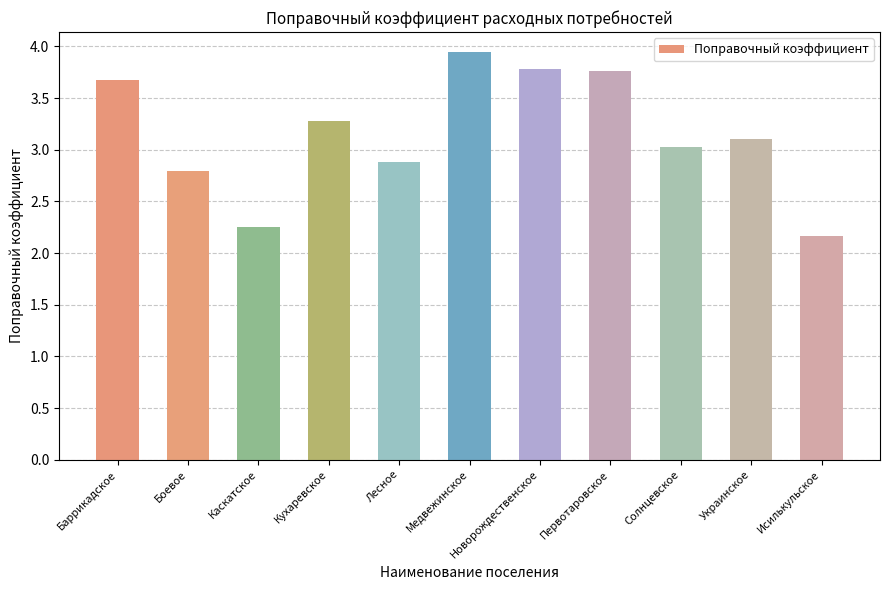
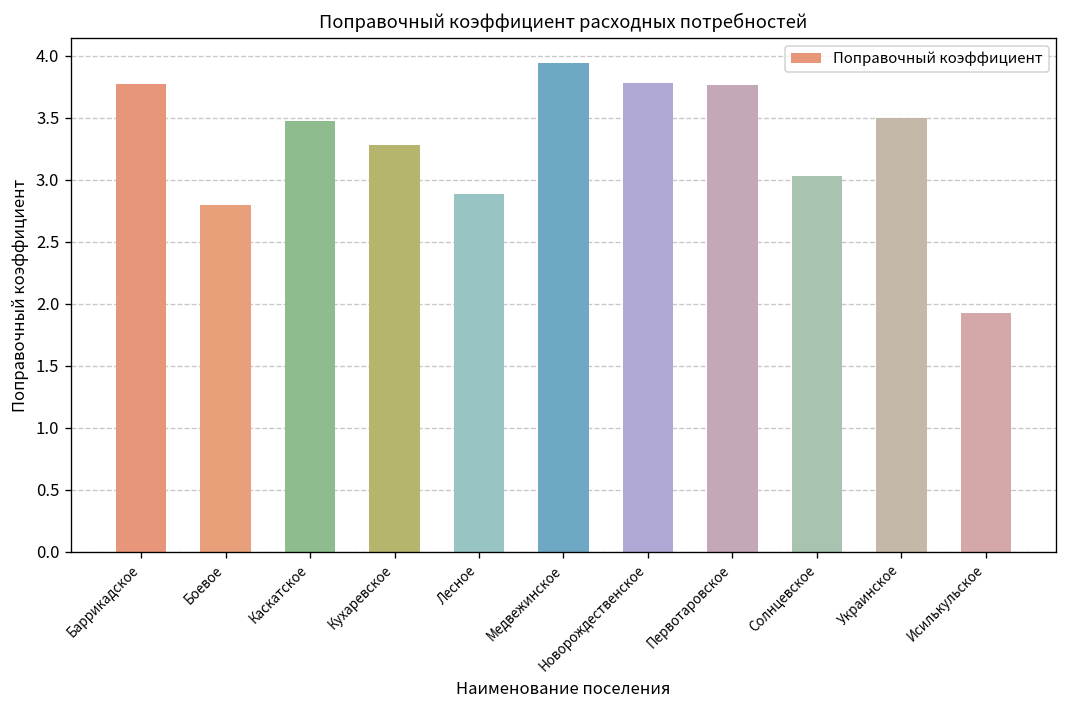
  {
-   "Баррикадское": 3.67,
+   "Баррикадское": 3.77,
    "Боевое": 2.79,
-   "Каскатское": 2.26,
+   "Каскатское": 3.47,
    "Кухаревское": 3.28,
    "Лесное": 2.88,
    "Медвежинское": 3.94,
    "Новорождественское": 3.78,
    "Первотаровское": 3.76,
    "Солнцевское": 3.03,
-   "Украинское": 3.1,
-   "Исилькульское": 2.17
+   "Украинское": 3.5,
+   "Исилькульское": 1.93
  }
